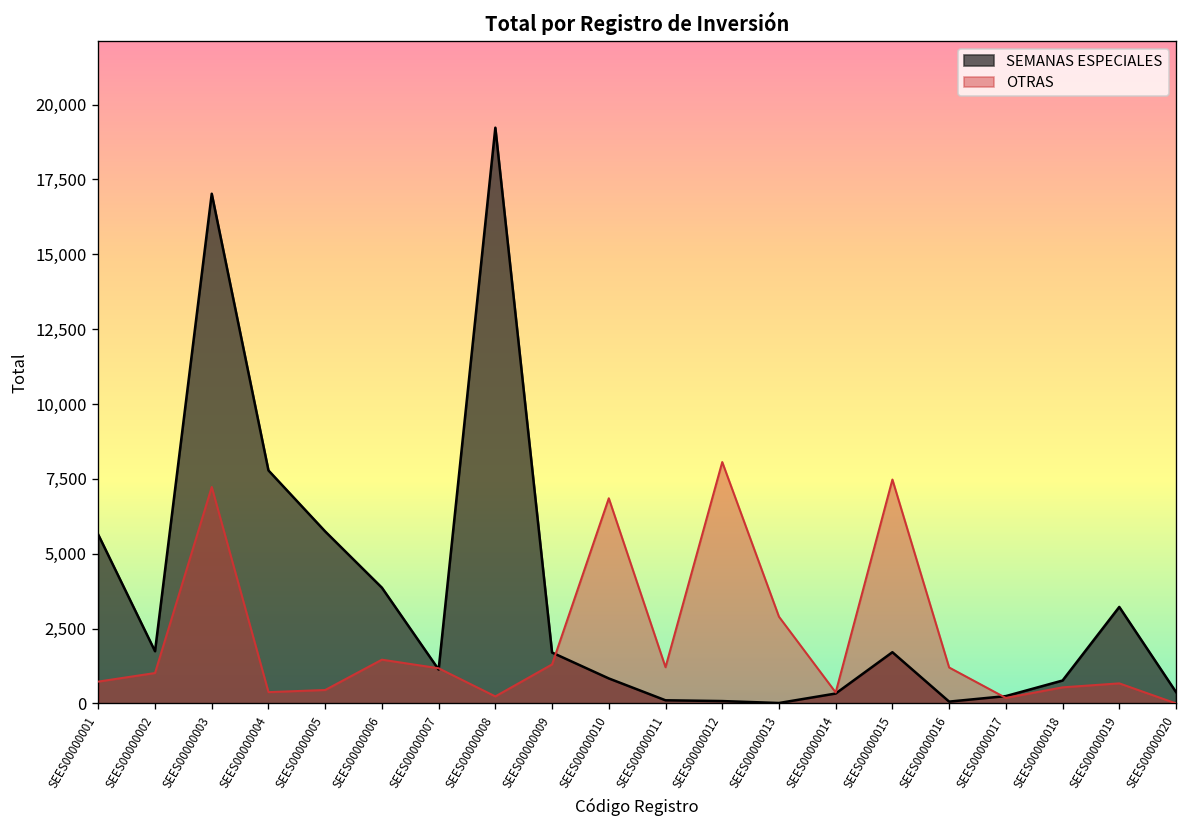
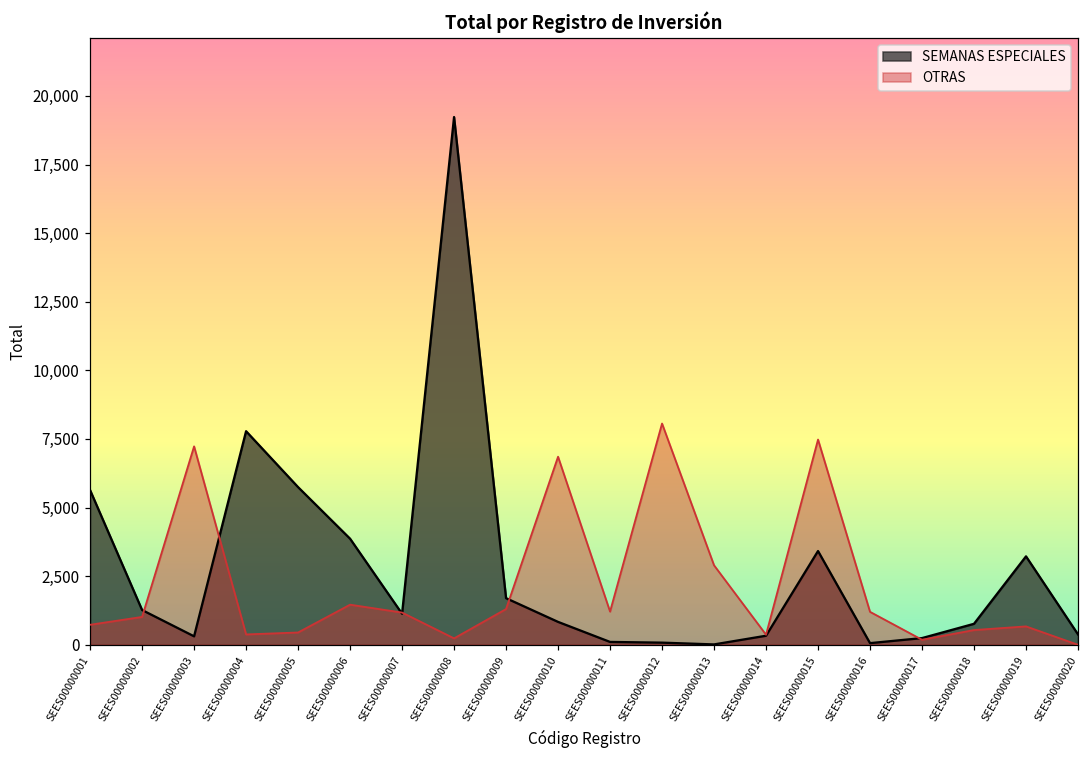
  {
    "SEMANAS ESPECIALES": {
      "SEES00000001": "5,600",
-     "SEES00000002": "1,700",
-     "SEES00000003": "17,000",
+     "SEES00000002": "1,300",
+     "SEES00000003": "300",
      "SEES00000004": "7,800",
      "SEES00000005": "5,700",
      "SEES00000006": "3,900",
      "SEES00000008": "19,200",
      "SEES00000009": "1,700",
      "SEES00000010": "800",
      "SEES00000011": "100",
      "SEES00000012": "100",
      "SEES00000013": "0",
-     "SEES00000015": "1,700",
+     "SEES00000015": "3,400",
      "SEES00000016": "100",
      "SEES00000018": "800",
      "SEES00000019": "3,200",
      "SEES00000020": "400"
    },
    "OTRAS": {
      "SEES00000001": "700",
      "SEES00000002": "1,000",
      "SEES00000003": "7,200",
      "SEES00000004": "400",
      "SEES00000005": "400",
      "SEES00000006": "1,500",
      "SEES00000008": "200",
      "SEES00000009": "1,300",
      "SEES00000010": "6,900",
      "SEES00000011": "1,200",
      "SEES00000012": "8,100",
      "SEES00000013": "2,900",
      "SEES00000015": "7,500",
      "SEES00000016": "1,200",
      "SEES00000018": "500",
      "SEES00000019": "700",
      "SEES00000020": "0"
    }
  }
